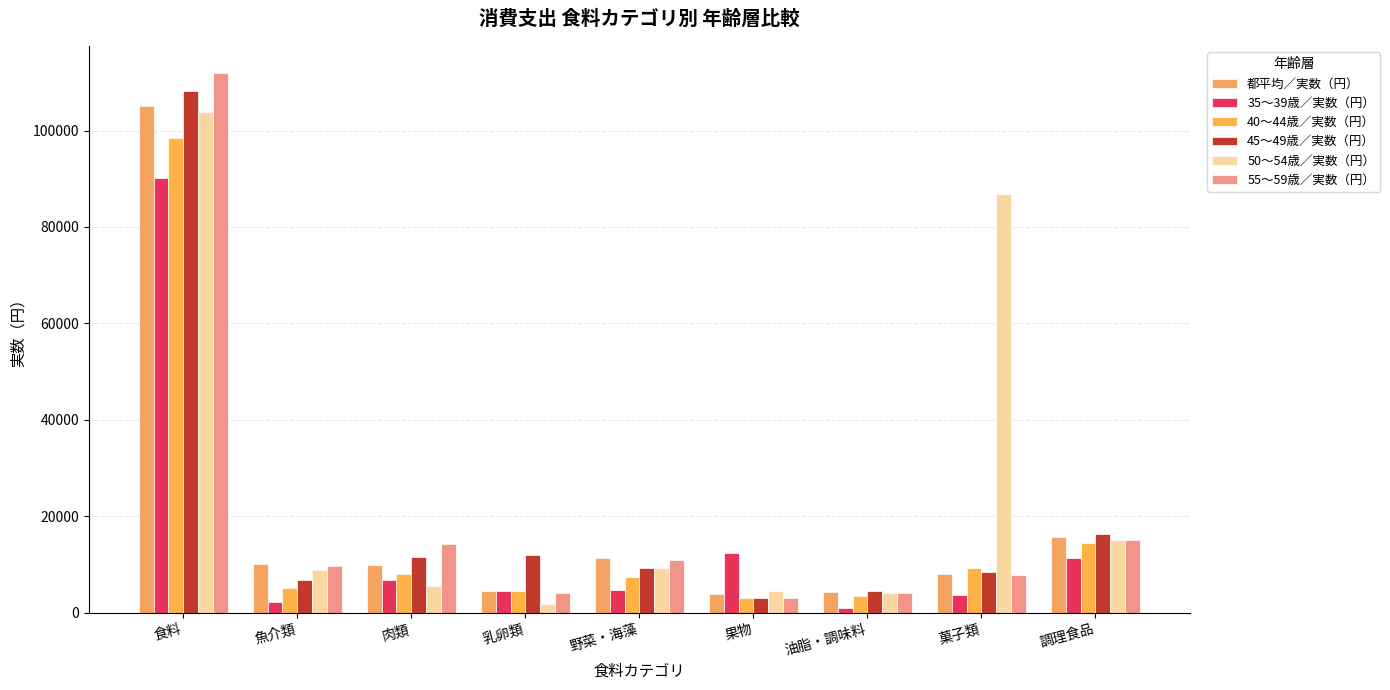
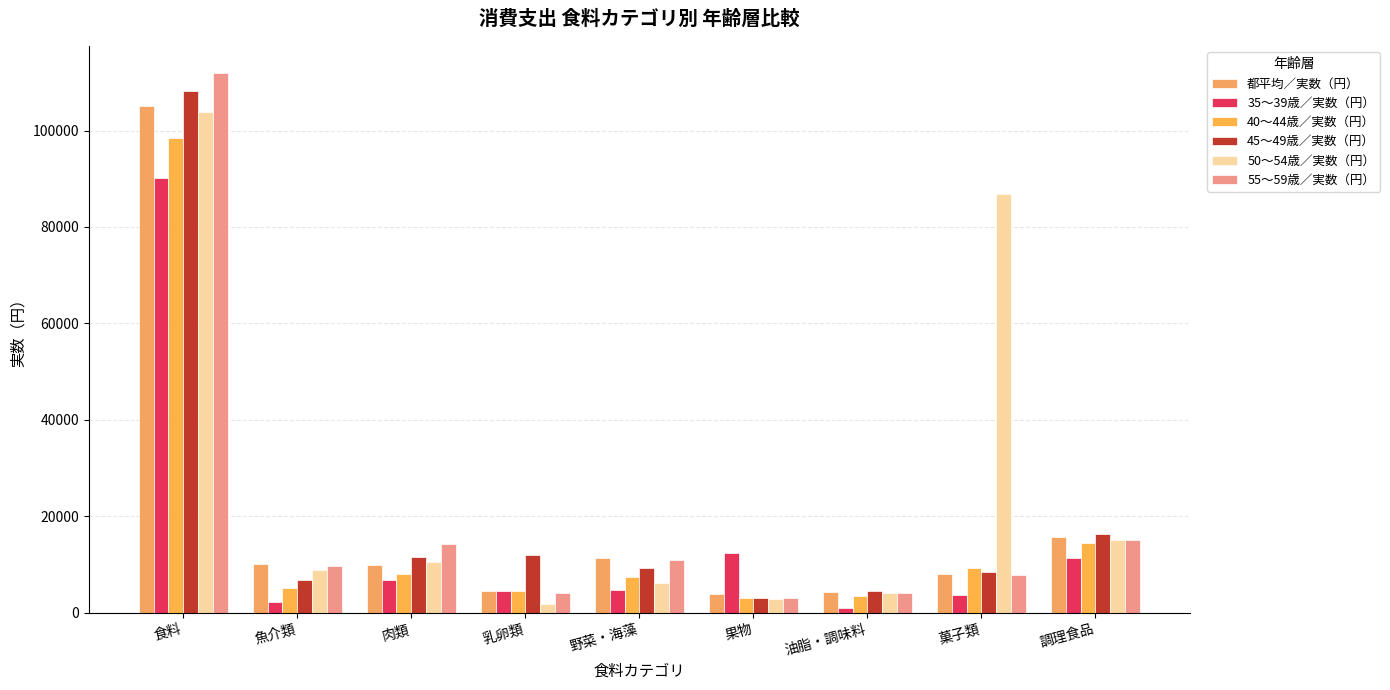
  {
    "35～39歳／実数（円）": {
      "食料": 90000,
      "魚介類": 2000,
      "肉類": 7000,
      "乳卵類": 4000,
      "野菜・海藻": 5000,
      "果物": 12000,
      "油脂・調味料": 1000,
      "菓子類": 4000,
      "調理食品": 11000
    },
    "45～49歳／実数（円）": {
      "食料": 108000,
      "魚介類": 7000,
      "肉類": 11000,
      "乳卵類": 12000,
      "野菜・海藻": 9000,
      "果物": 3000,
      "油脂・調味料": 4000,
      "菓子類": 9000,
      "調理食品": 16000
    },
    "50～54歳／実数（円）": {
      "食料": 104000,
      "魚介類": 9000,
-     "肉類": 6000,
+     "肉類": 11000,
      "乳卵類": 2000,
-     "野菜・海藻": 9000,
-     "果物": 4000,
+     "野菜・海藻": 6000,
+     "果物": 3000,
      "油脂・調味料": 4000,
      "菓子類": 87000,
      "調理食品": 15000
    }
  }
